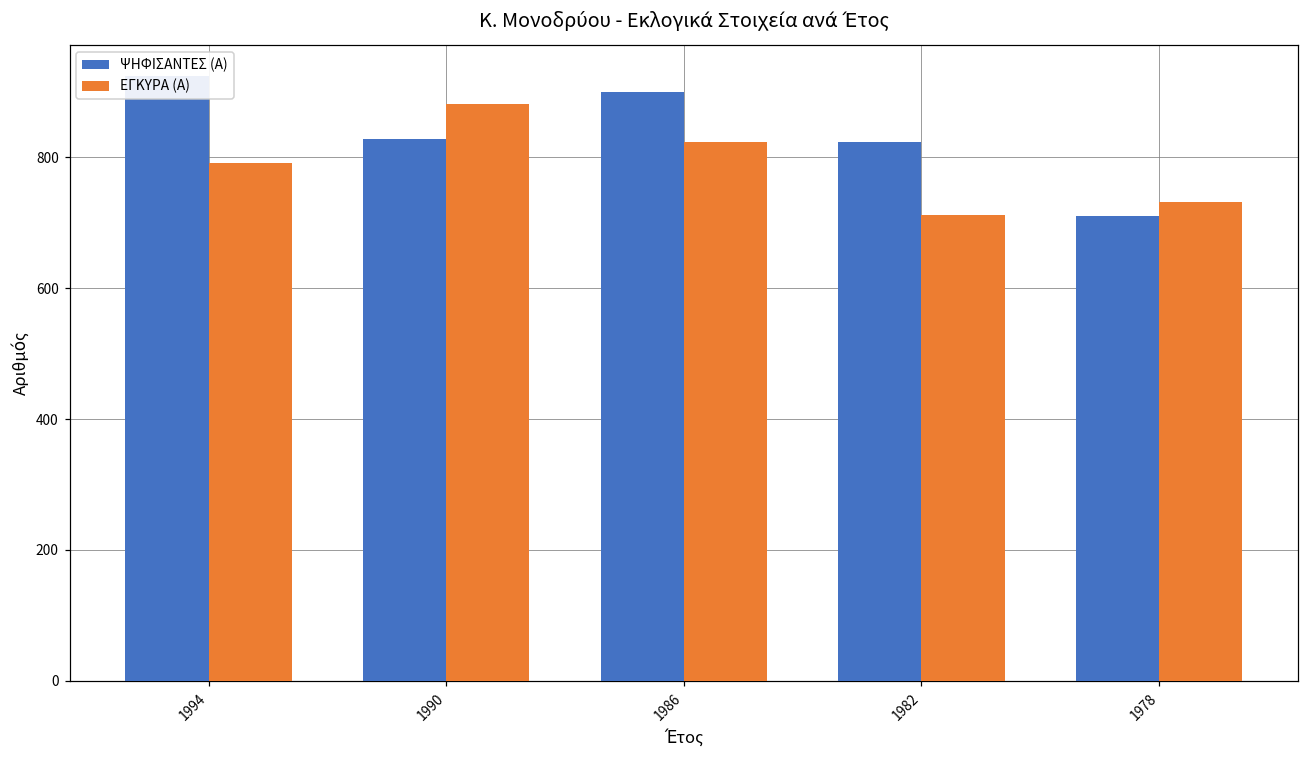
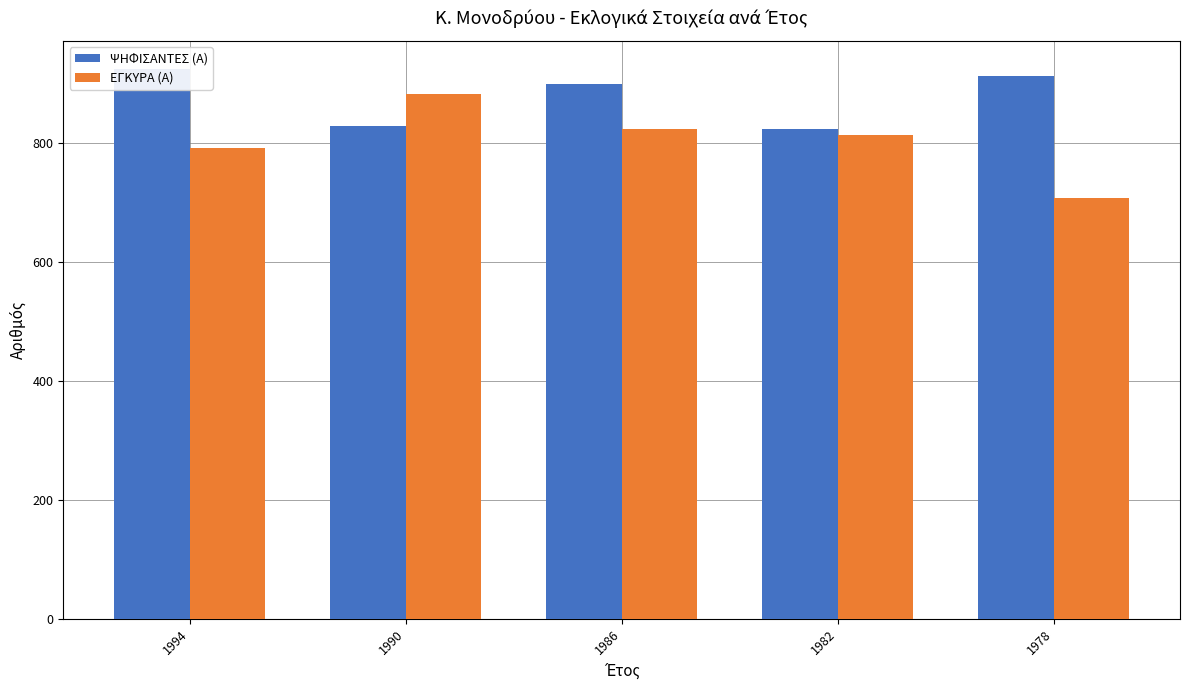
  {
    "ΨΗΦΙΣΑΝΤΕΣ (Α)": {
      "1990": 830,
      "1986": 900,
      "1982": 820,
-     "1978": 710
+     "1978": 910
    },
    "ΕΓΚΥΡΑ (Α)": {
      "1994": 790,
      "1990": 880,
      "1986": 820,
-     "1982": 710,
-     "1978": 730
+     "1982": 810,
+     "1978": 710
    }
  }
